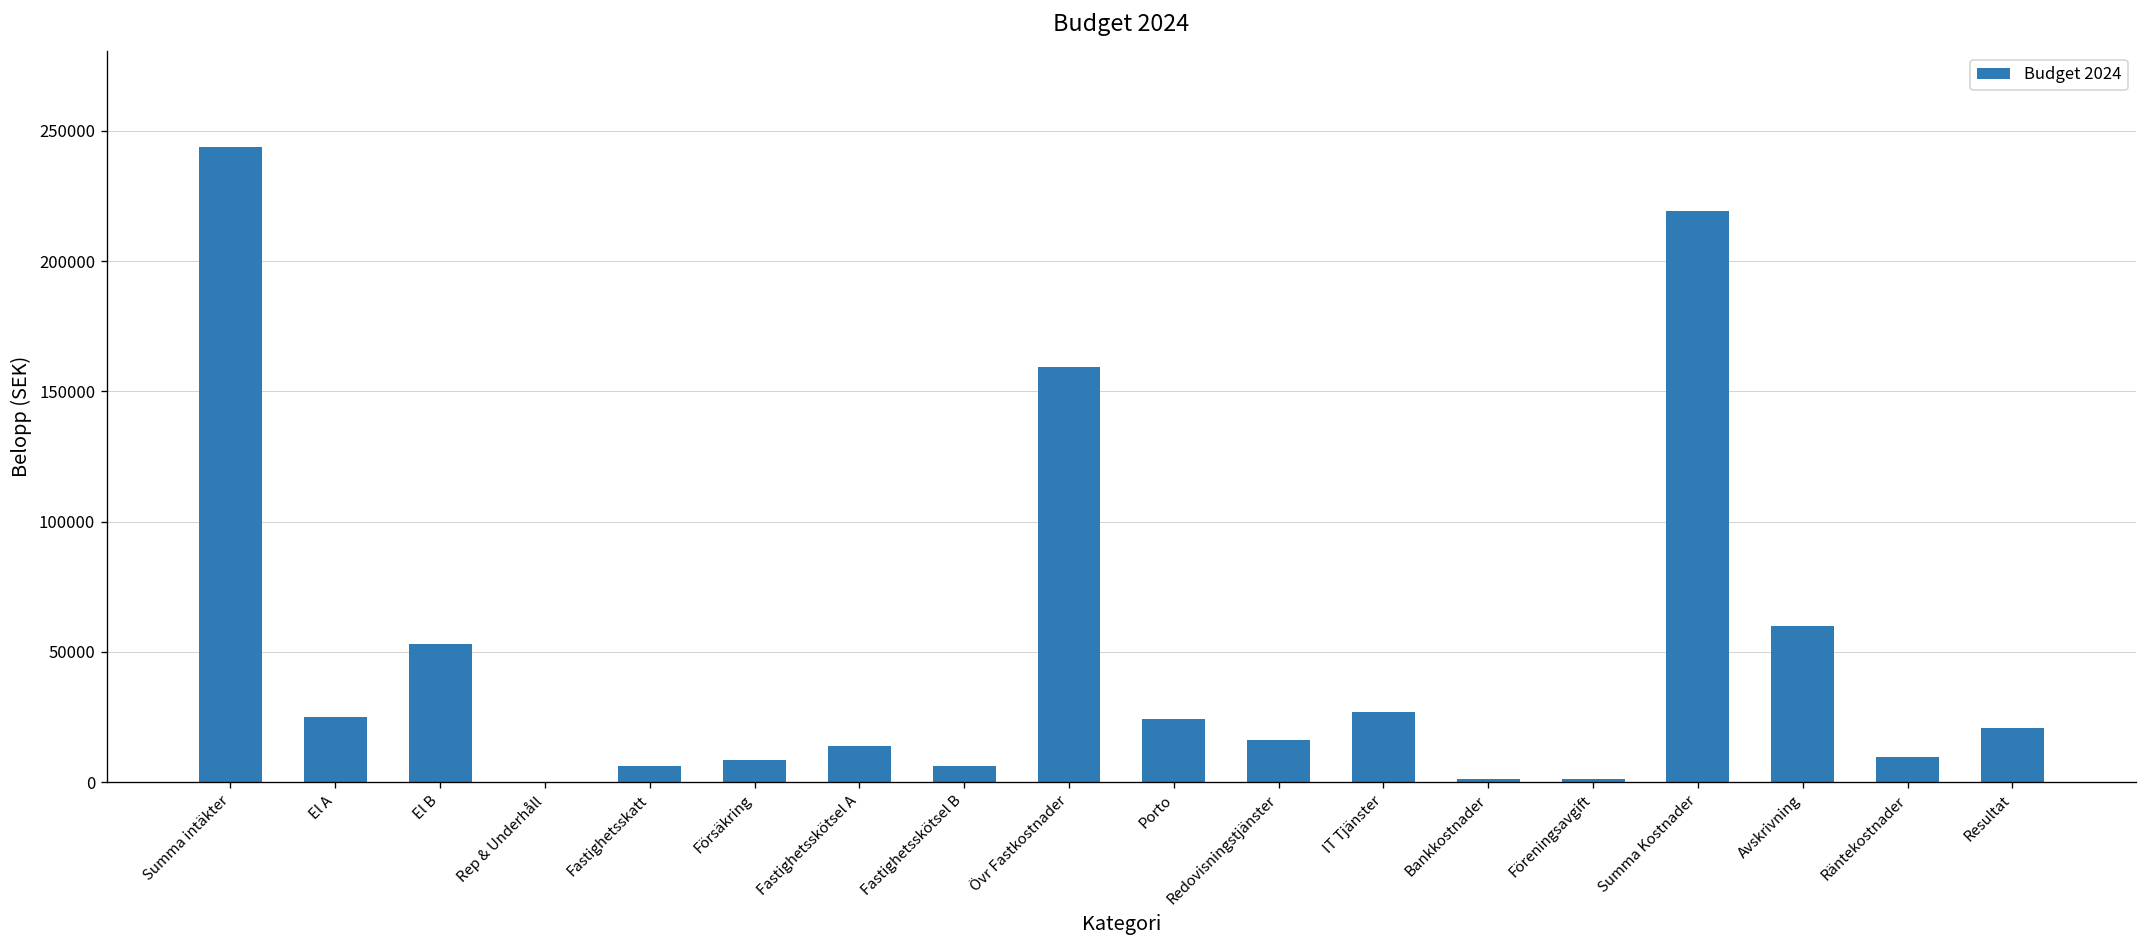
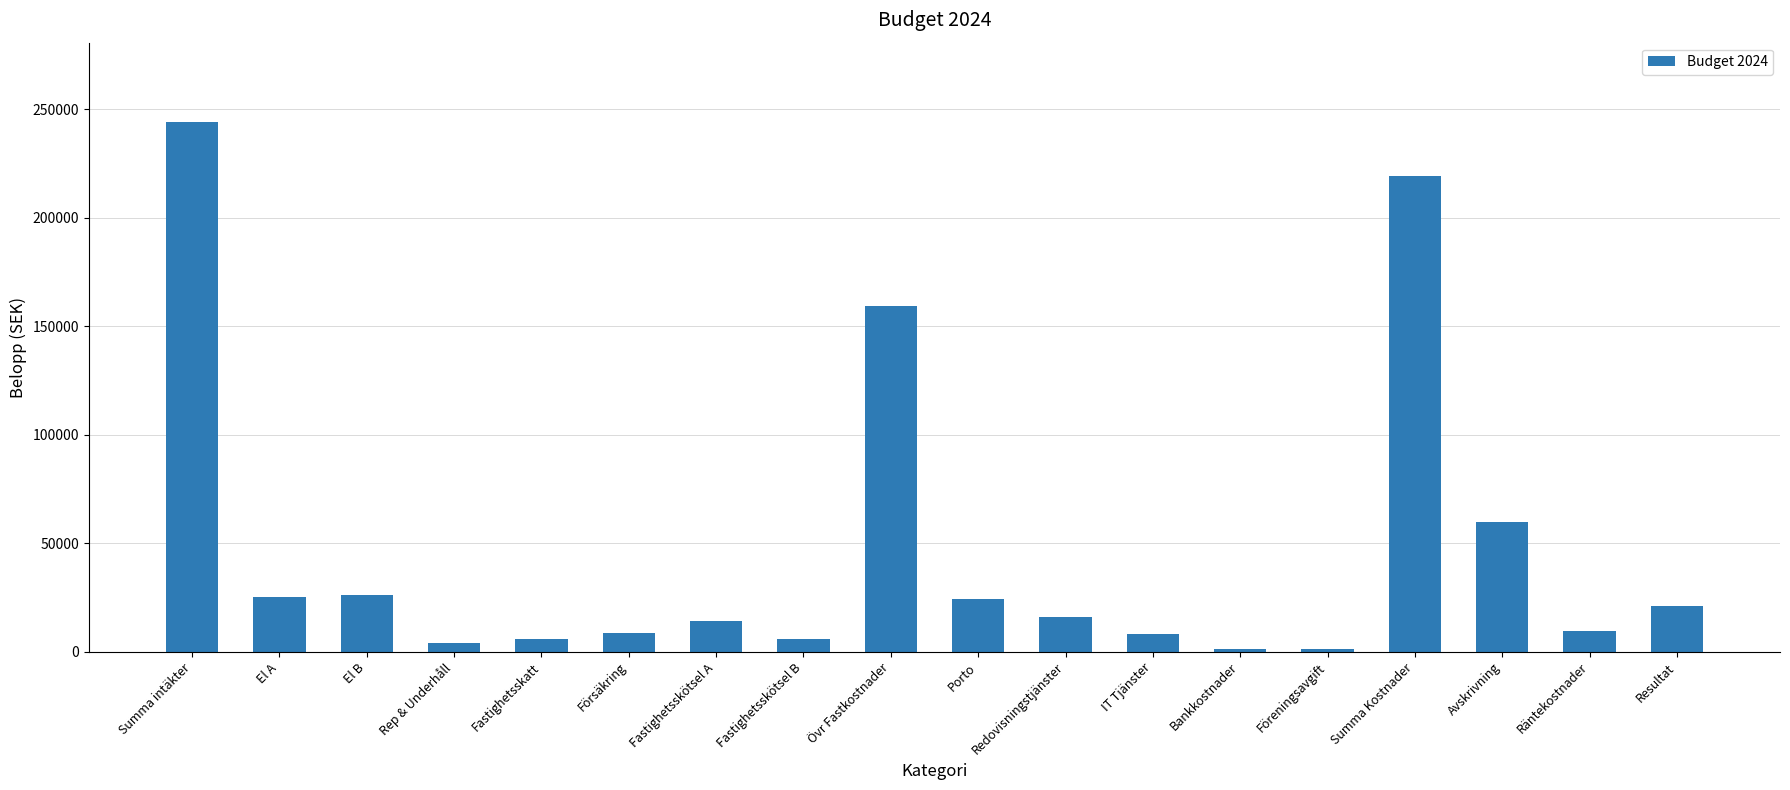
  {
    "Summa intäkter": 244000,
    "El A": 25000,
-   "El B": 53000,
-   "Rep & Underhåll": 0,
+   "El B": 26000,
+   "Rep & Underhåll": 4000,
    "Fastighetsskatt": 6000,
    "Försäkring": 9000,
    "Fastighetsskötsel A": 14000,
    "Fastighetsskötsel B": 6000,
    "Övr Fastkostnader": 159000,
    "Porto": 24000,
    "Redovisningstjänster": 16000,
-   "IT Tjänster": 27000,
+   "IT Tjänster": 8000,
    "Bankkostnader": 1000,
    "Föreningsavgift": 1000,
    "Summa Kostnader": 219000,
    "Avskrivning": 60000,
    "Räntekostnader": 9000,
    "Resultat": 21000
  }
